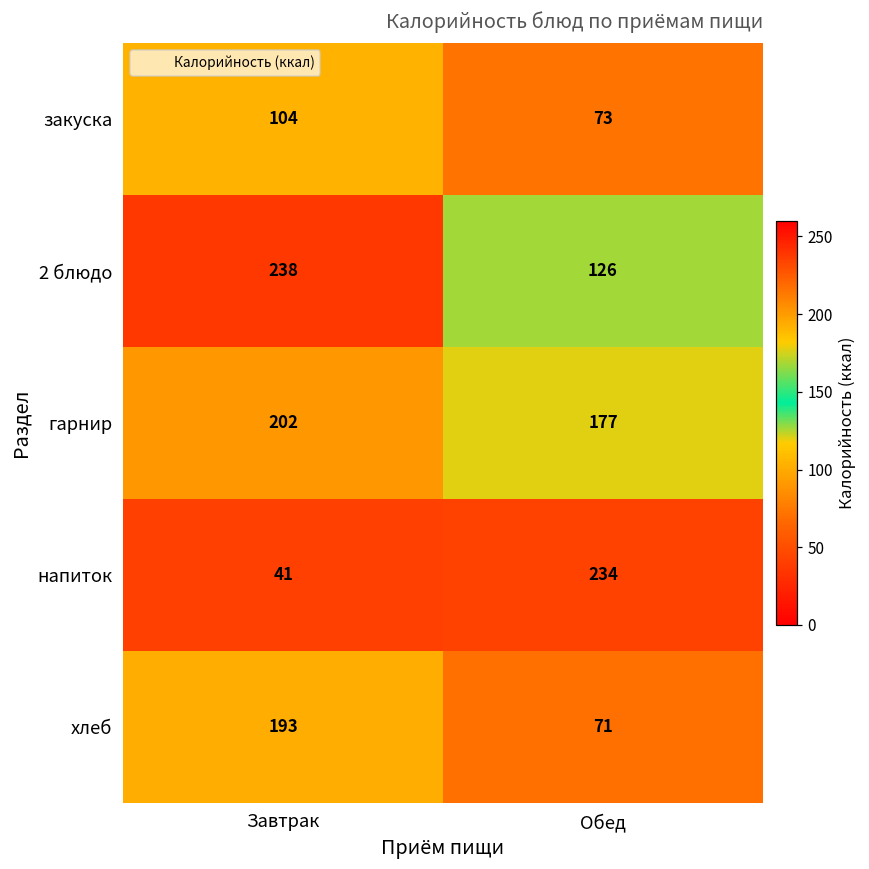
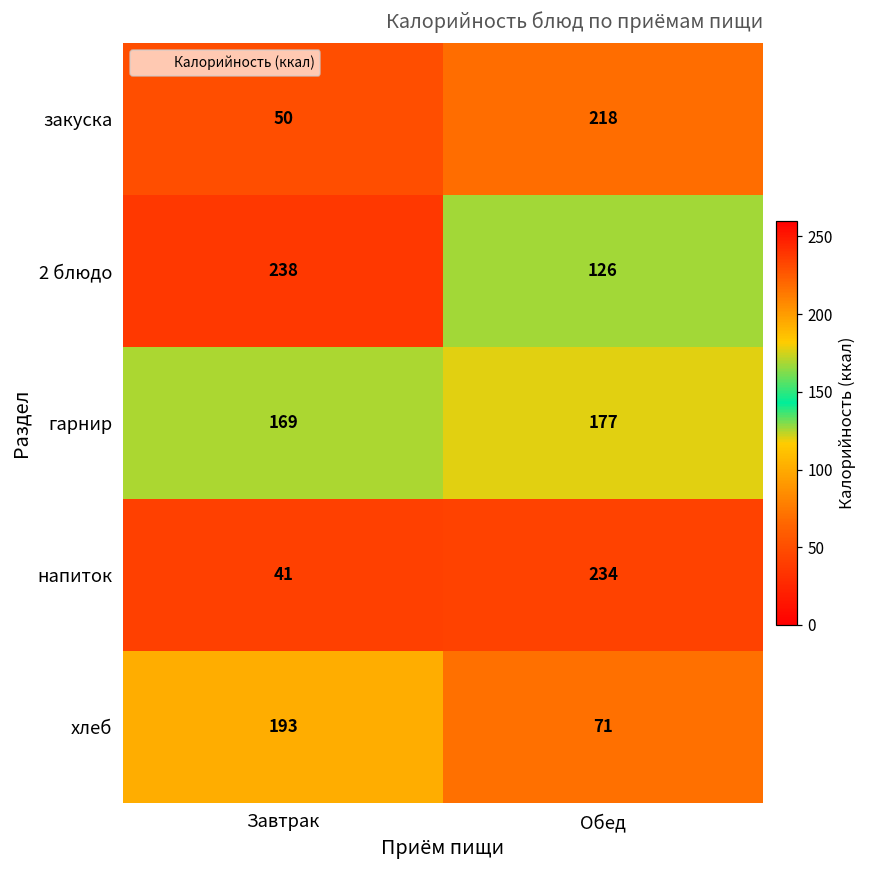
  {
    "закуска": {
-     "Завтрак": 104,
-     "Обед": 73
+     "Завтрак": 50,
+     "Обед": 218
    },
    "2 блюдо": {
      "Завтрак": 238,
      "Обед": 126
    },
    "гарнир": {
-     "Завтрак": 202,
+     "Завтрак": 169,
      "Обед": 177
    },
    "напиток": {
      "Завтрак": 41,
      "Обед": 234
    },
    "хлеб": {
      "Завтрак": 193,
      "Обед": 71
    }
  }
